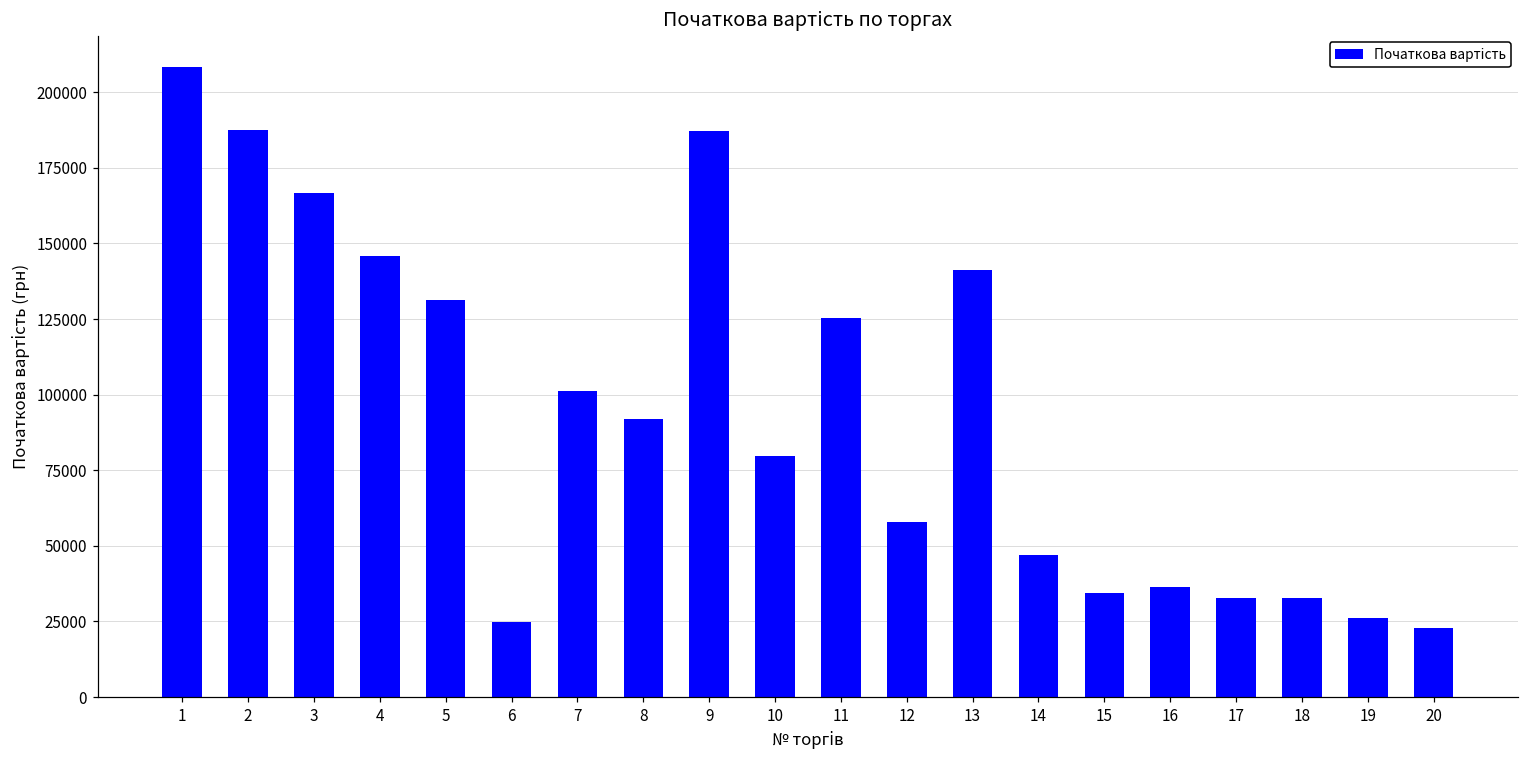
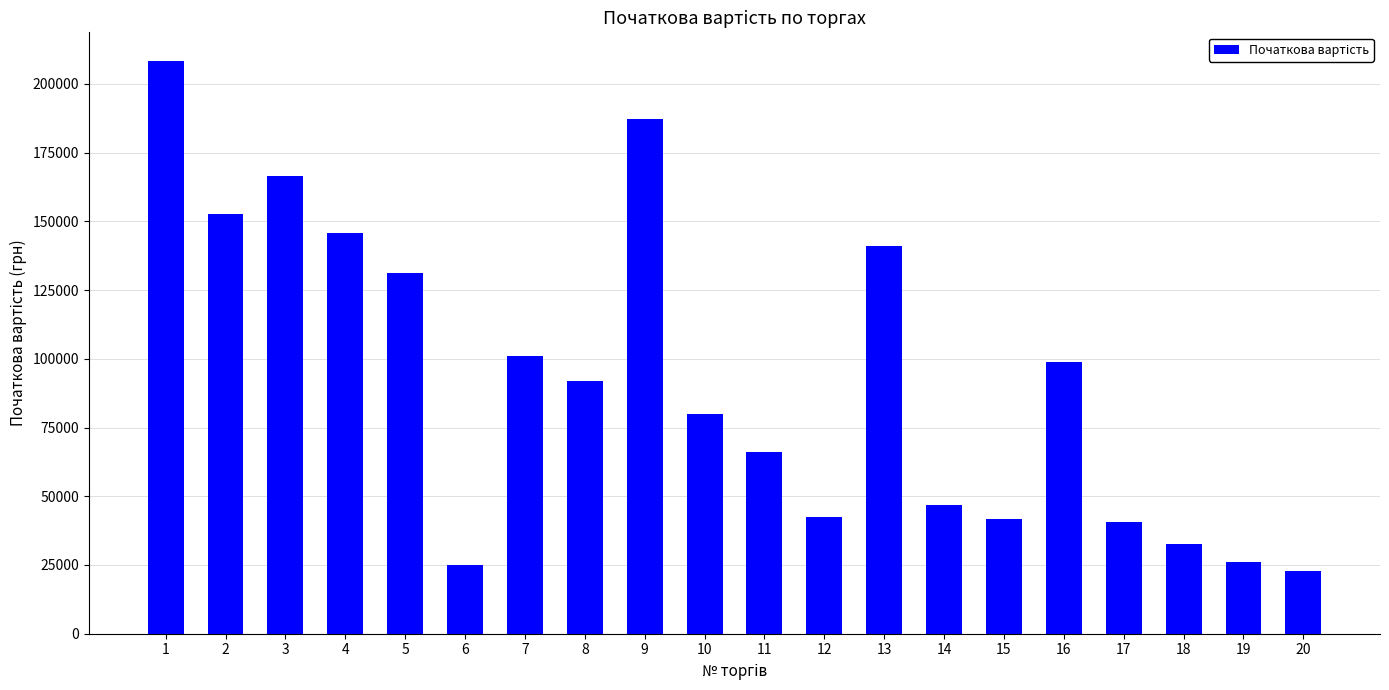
  {
    "1": 208000,
-   "2": 187000,
+   "2": 153000,
    "3": 167000,
    "4": 146000,
    "5": 131000,
    "6": 25000,
    "7": 101000,
    "8": 92000,
    "9": 187000,
    "10": 80000,
-   "11": 125000,
-   "12": 58000,
+   "11": 66000,
+   "12": 42000,
    "13": 141000,
    "14": 47000,
-   "15": 34000,
-   "16": 36000,
-   "17": 33000,
+   "15": 42000,
+   "16": 99000,
+   "17": 41000,
    "18": 33000,
    "19": 26000,
    "20": 23000
  }
